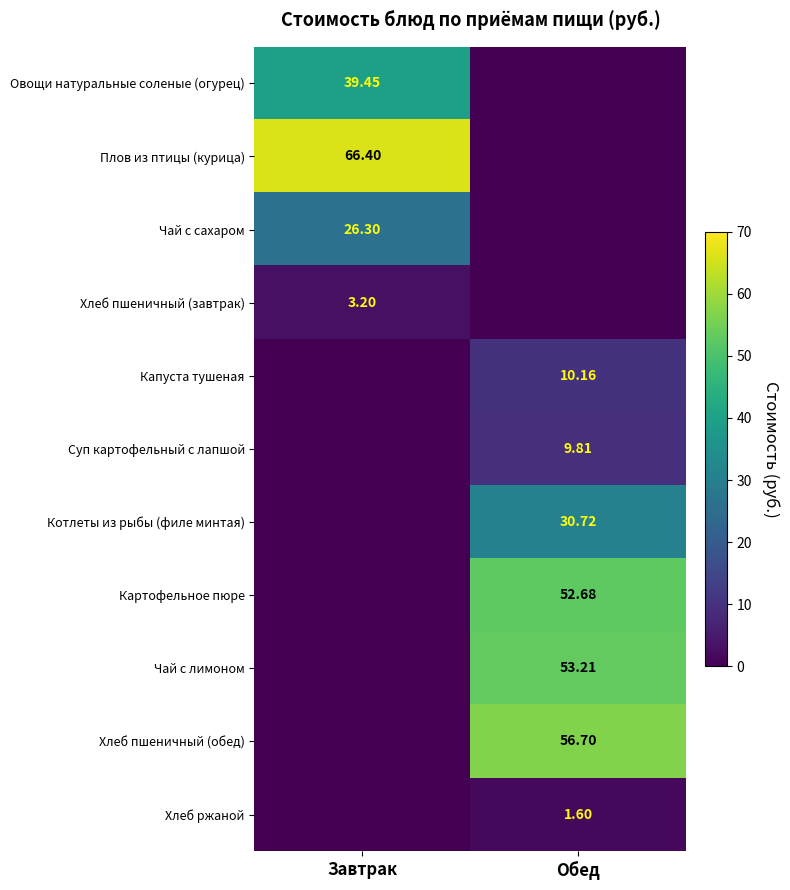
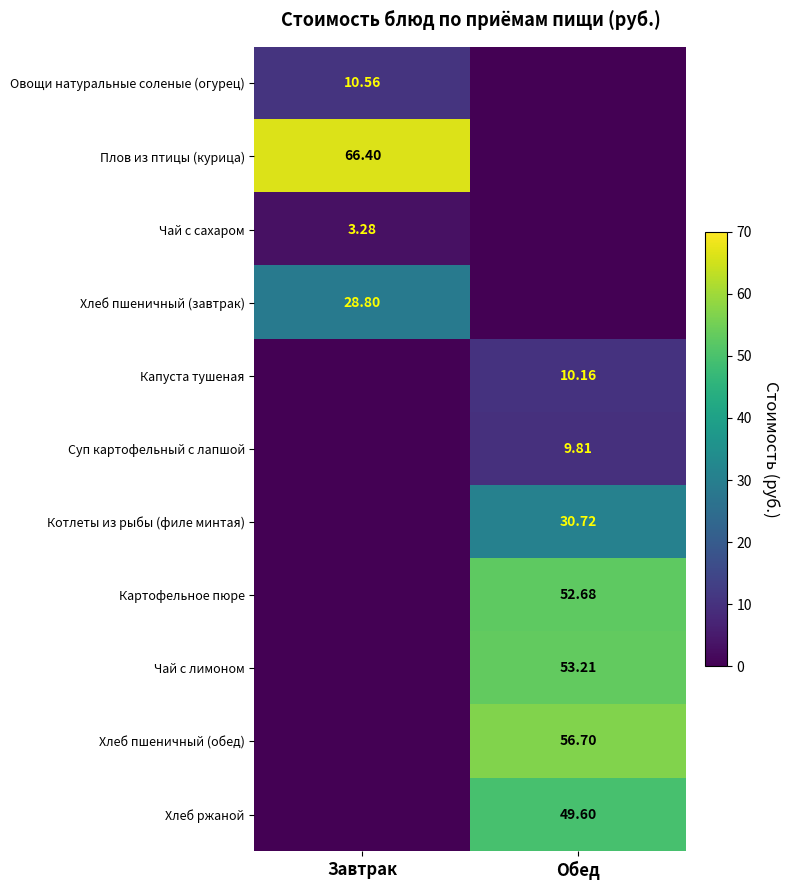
  {
    "Овощи натуральные соленые (огурец)": {
-     "Завтрак": 39.45
+     "Завтрак": 10.56
    },
    "Плов из птицы (курица)": {
      "Завтрак": 66.40
    },
    "Чай с сахаром": {
-     "Завтрак": 26.30
+     "Завтрак": 3.28
    },
    "Хлеб пшеничный (завтрак)": {
-     "Завтрак": 3.20
+     "Завтрак": 28.80
    },
    "Капуста тушеная": {
      "Обед": 10.16
    },
    "Суп картофельный с лапшой": {
      "Обед": 9.81
    },
    "Котлеты из рыбы (филе минтая)": {
      "Обед": 30.72
    },
    "Картофельное пюре": {
      "Обед": 52.68
    },
    "Чай с лимоном": {
      "Обед": 53.21
    },
    "Хлеб пшеничный (обед)": {
      "Обед": 56.70
    },
    "Хлеб ржаной": {
-     "Обед": 1.60
+     "Обед": 49.60
    }
  }
